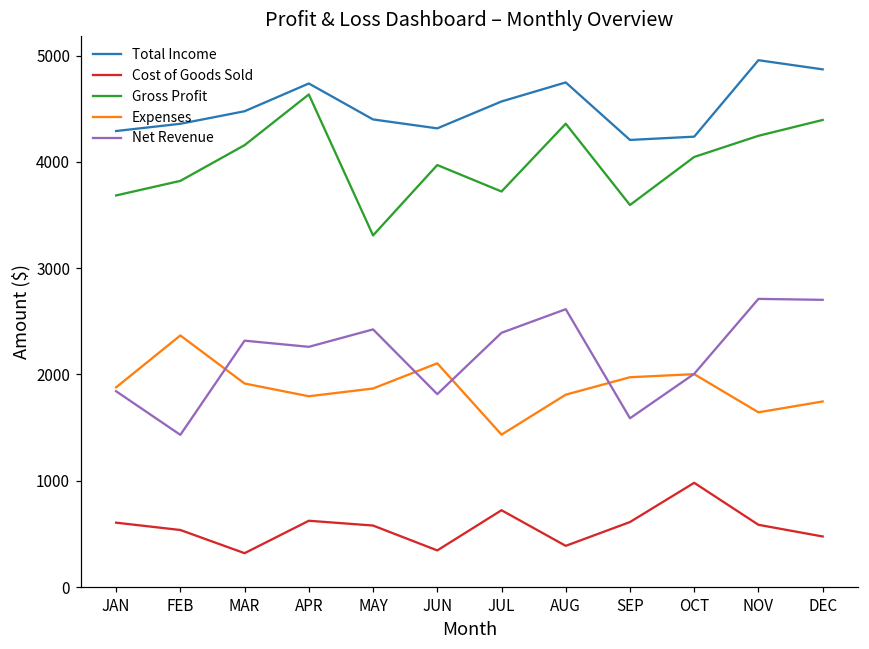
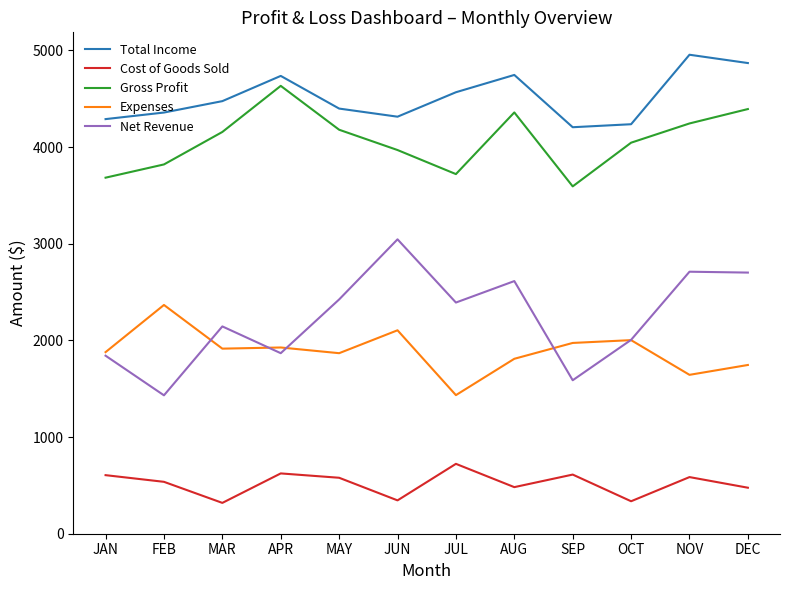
  {
    "Total Income": {
      "JAN": 4300,
      "FEB": 4400,
      "MAR": 4500,
      "APR": 4700,
      "MAY": 4400,
      "JUN": 4300,
      "JUL": 4600,
      "AUG": 4700,
      "SEP": 4200,
      "OCT": 4200,
      "NOV": 5000,
      "DEC": 4900
    },
    "Cost of Goods Sold": {
      "JAN": 600,
      "FEB": 500,
      "MAR": 300,
      "APR": 600,
      "MAY": 600,
      "JUN": 300,
      "JUL": 700,
-     "AUG": 400,
+     "AUG": 500,
      "SEP": 600,
-     "OCT": 1000,
+     "OCT": 300,
      "NOV": 600,
      "DEC": 500
    },
    "Gross Profit": {
      "JAN": 3700,
      "FEB": 3800,
      "MAR": 4200,
      "APR": 4600,
-     "MAY": 3300,
+     "MAY": 4200,
      "JUN": 4000,
      "JUL": 3700,
      "AUG": 4400,
      "SEP": 3600,
      "OCT": 4000,
      "NOV": 4200,
      "DEC": 4400
    },
    "Expenses": {
      "JAN": 1900,
      "FEB": 2400,
      "MAR": 1900,
-     "APR": 1800,
+     "APR": 1900,
      "MAY": 1900,
      "JUN": 2100,
      "JUL": 1400,
      "AUG": 1800,
      "SEP": 2000,
      "NOV": 1600,
      "DEC": 1700
    },
    "Net Revenue": {
      "JAN": 1800,
      "FEB": 1400,
-     "MAR": 2300,
-     "APR": 2300,
+     "MAR": 2100,
+     "APR": 1900,
      "MAY": 2400,
-     "JUN": 1800,
+     "JUN": 3000,
      "JUL": 2400,
      "AUG": 2600,
      "SEP": 1600,
      "NOV": 2700,
      "DEC": 2700
    }
  }
